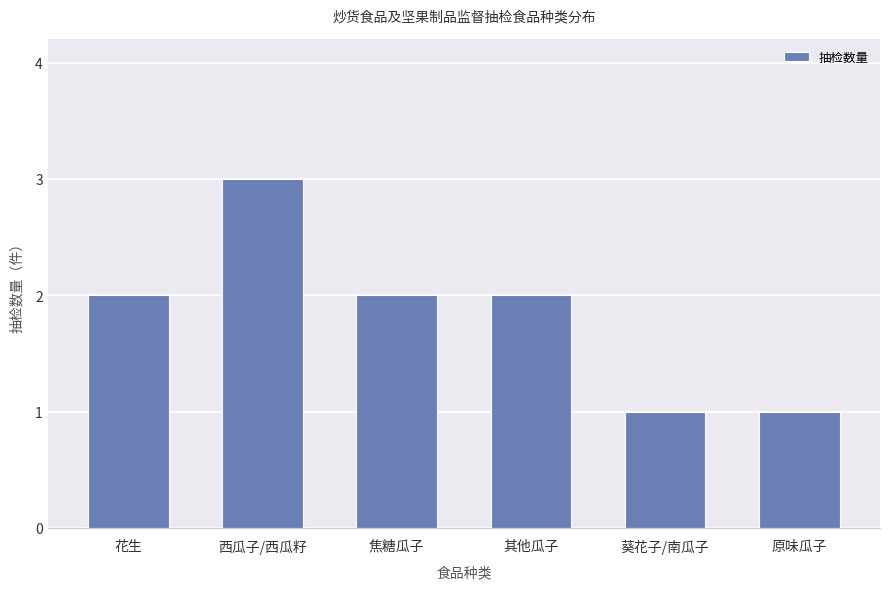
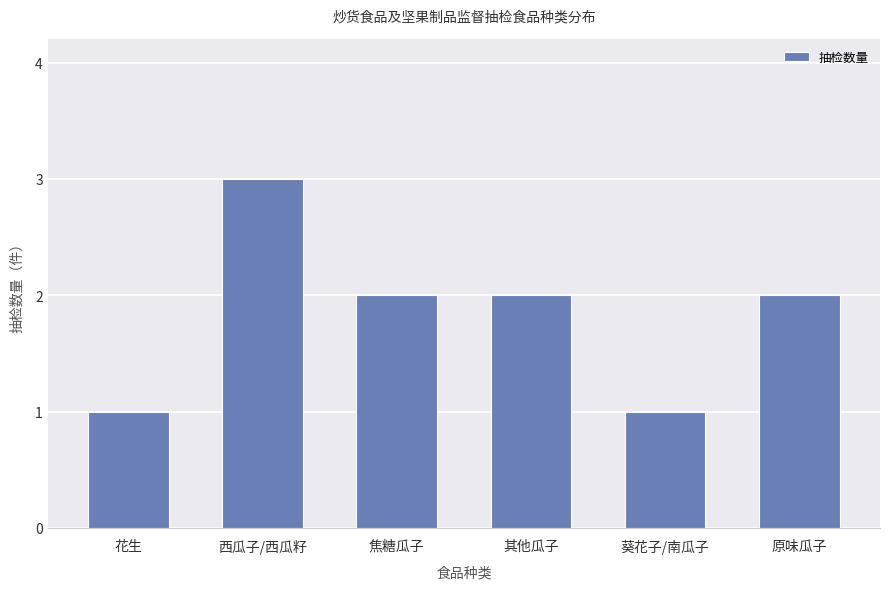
  {
-   "花生": 2,
+   "花生": 1,
    "西瓜子/西瓜籽": 3,
    "焦糖瓜子": 2,
    "其他瓜子": 2,
    "葵花子/南瓜子": 1,
-   "原味瓜子": 1
+   "原味瓜子": 2
  }
